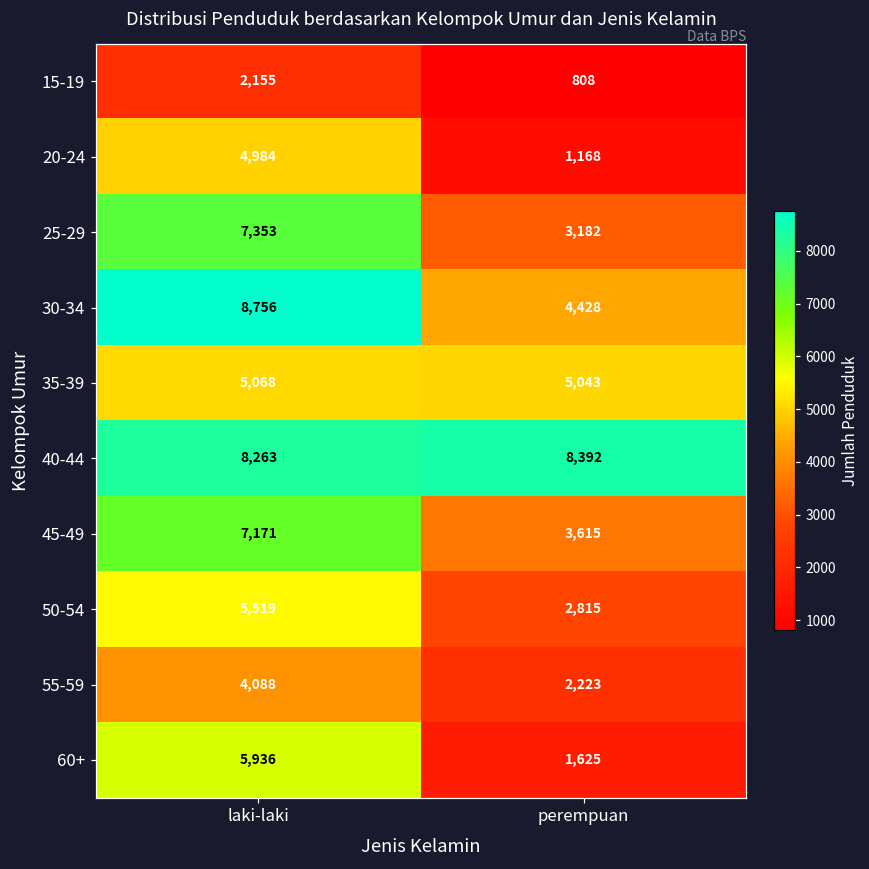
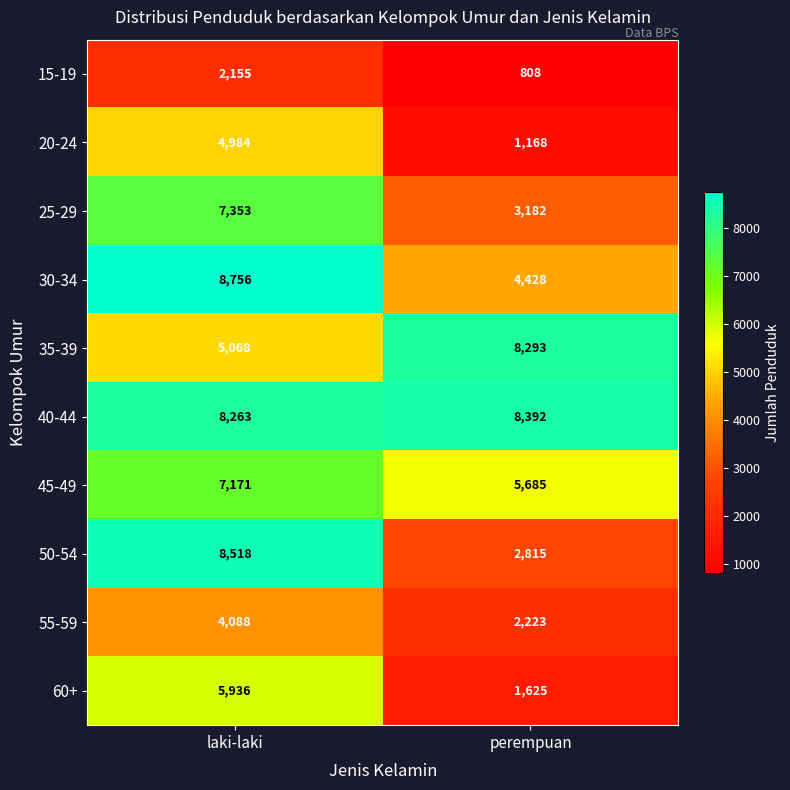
  {
    "15-19": {
      "laki-laki": "2,155",
      "perempuan": "808"
    },
    "20-24": {
      "laki-laki": "4,984",
      "perempuan": "1,168"
    },
    "25-29": {
      "laki-laki": "7,353",
      "perempuan": "3,182"
    },
    "30-34": {
      "laki-laki": "8,756",
      "perempuan": "4,428"
    },
    "35-39": {
      "laki-laki": "5,068",
-     "perempuan": "5,043"
+     "perempuan": "8,293"
    },
    "40-44": {
      "laki-laki": "8,263",
      "perempuan": "8,392"
    },
    "45-49": {
      "laki-laki": "7,171",
-     "perempuan": "3,615"
+     "perempuan": "5,685"
    },
    "50-54": {
-     "laki-laki": "5,519",
+     "laki-laki": "8,518",
      "perempuan": "2,815"
    },
    "55-59": {
      "laki-laki": "4,088",
      "perempuan": "2,223"
    },
    "60+": {
      "laki-laki": "5,936",
      "perempuan": "1,625"
    }
  }
